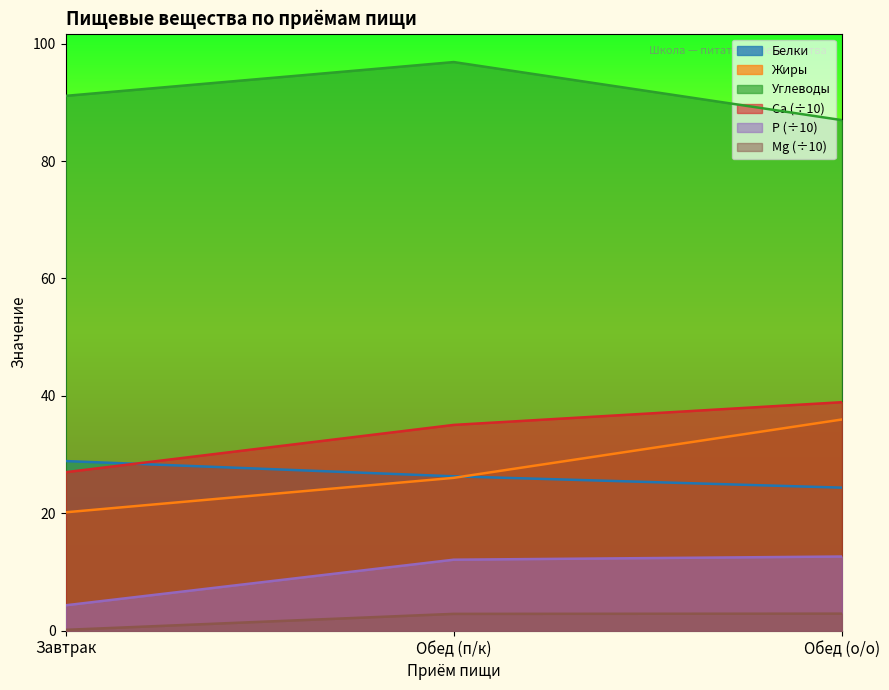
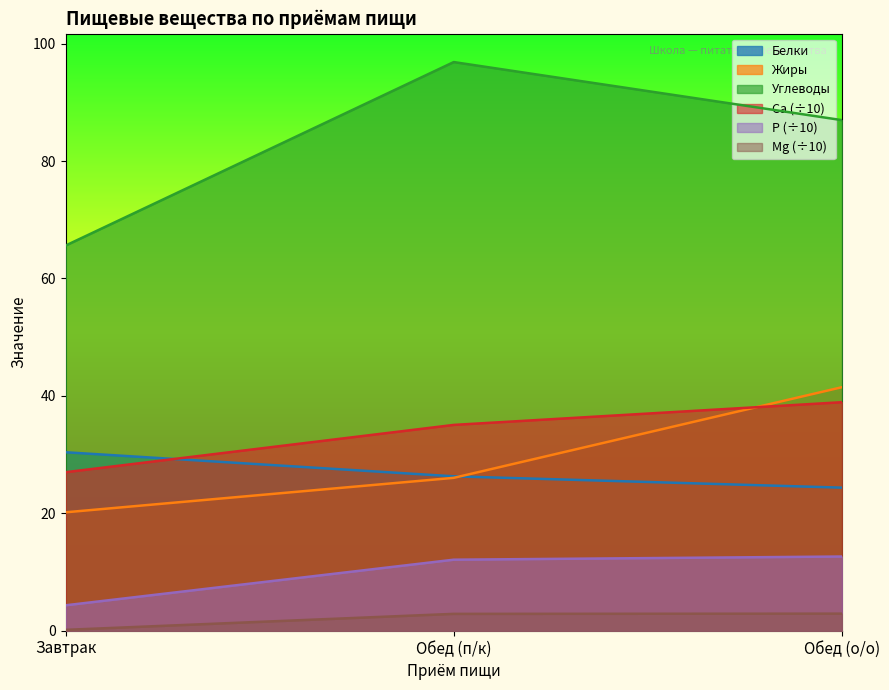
  {
    "Белки": {
-     "Завтрак": 29,
+     "Завтрак": 30,
      "Обед (о/о)": 24
    },
    "Жиры": {
      "Завтрак": 20,
-     "Обед (о/о)": 36
+     "Обед (о/о)": 41
    },
    "Углеводы": {
-     "Завтрак": 91,
+     "Завтрак": 66,
      "Обед (п/к)": 97,
      "Обед (о/о)": 87
    },
    "Ca (÷10)": {
      "Завтрак": 27,
      "Обед (п/к)": 35,
      "Обед (о/о)": 39
    },
    "P (÷10)": {
      "Завтрак": 4,
      "Обед (п/к)": 12,
      "Обед (о/о)": 13
    },
    "Mg (÷10)": {
      "Завтрак": 0,
      "Обед (п/к)": 3,
      "Обед (о/о)": 3
    }
  }
